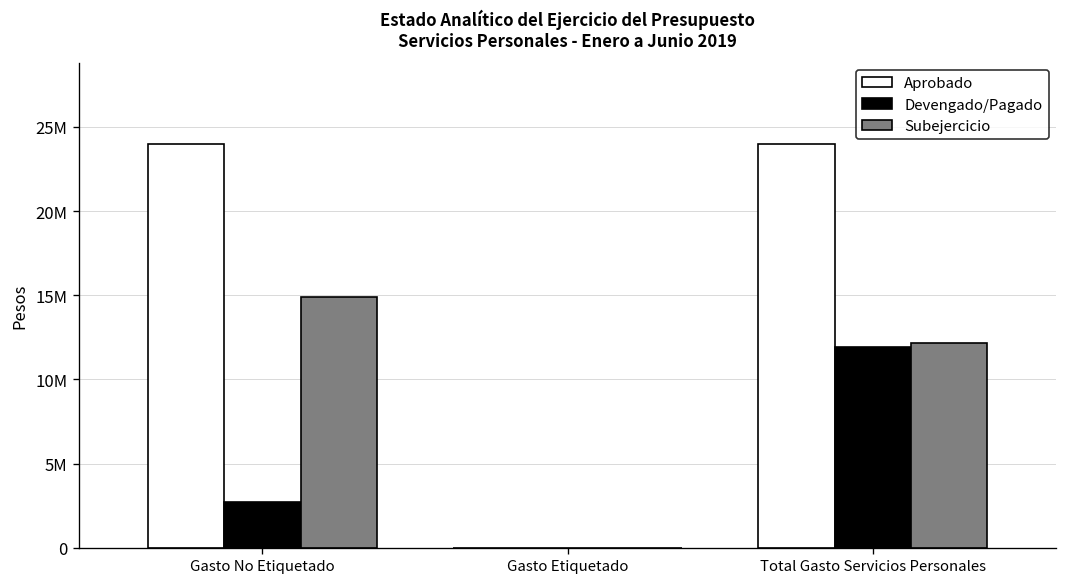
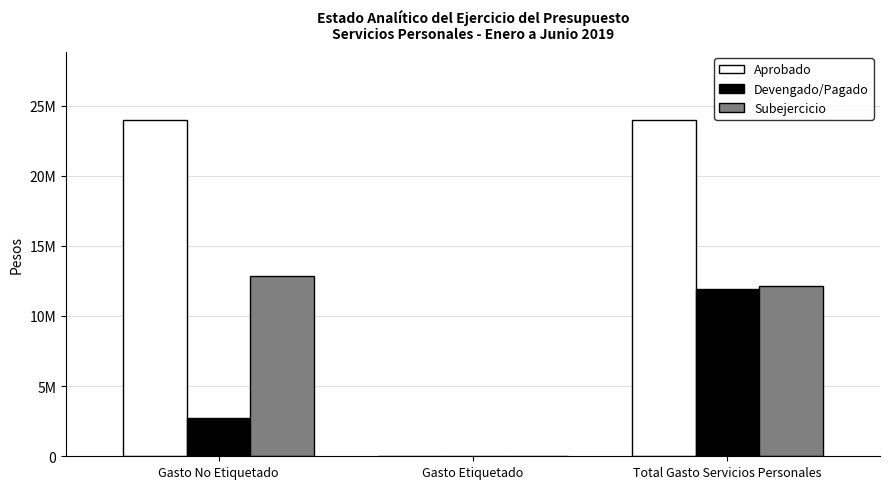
  {
    "Aprobado": {
      "Gasto No Etiquetado": 24000000,
      "Gasto Etiquetado": 0,
      "Total Gasto Servicios Personales": 24000000
    },
    "Devengado/Pagado": {
      "Gasto No Etiquetado": 2700000,
      "Gasto Etiquetado": 0,
      "Total Gasto Servicios Personales": 11900000
    },
    "Subejercicio": {
-     "Gasto No Etiquetado": 14900000,
+     "Gasto No Etiquetado": 12800000,
      "Gasto Etiquetado": 0,
      "Total Gasto Servicios Personales": 12200000
    }
  }
